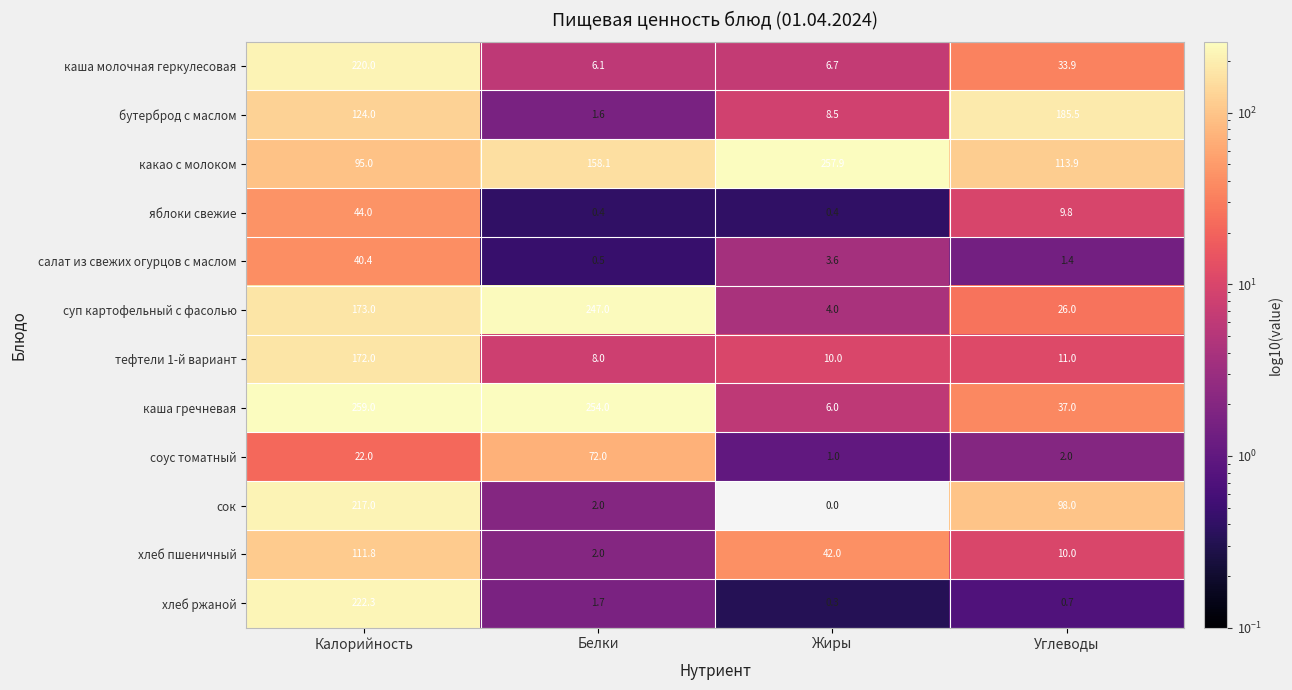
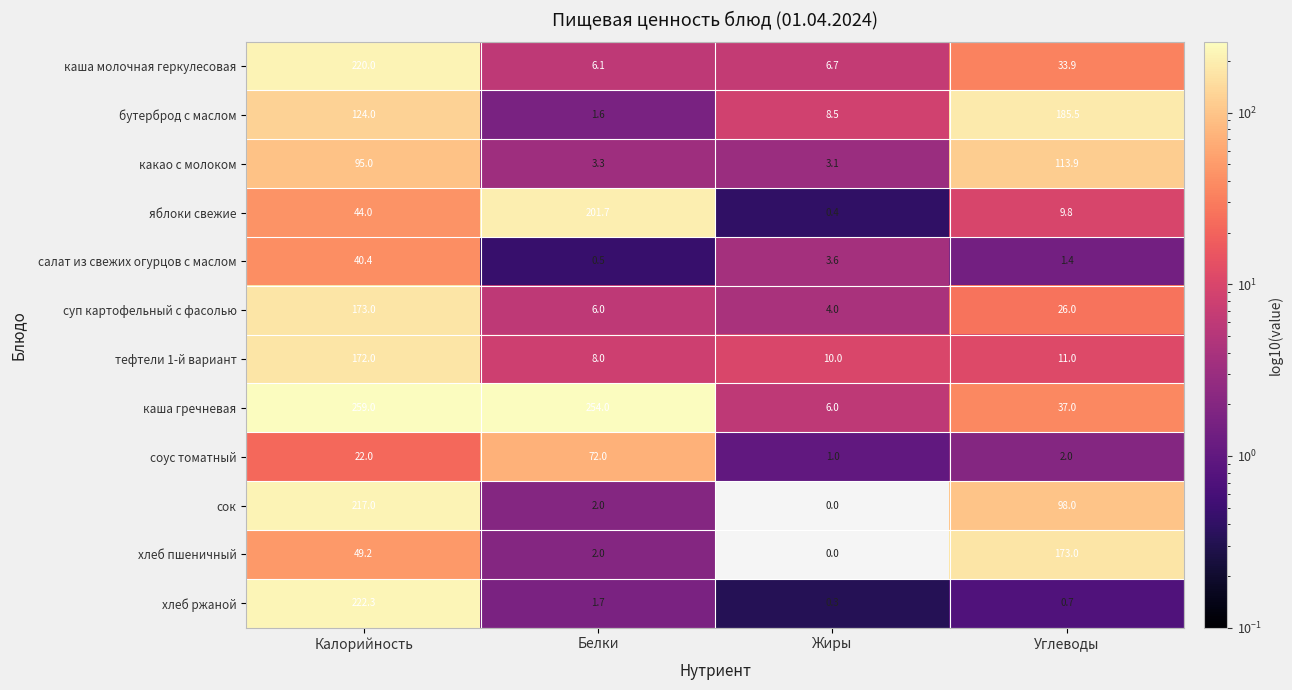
  {
    "каша молочная геркулесовая": {
      "Калорийность": 220.0,
      "Белки": 6.1,
      "Жиры": 6.7,
      "Углеводы": 33.9
    },
    "бутерброд с маслом": {
      "Калорийность": 124.0,
      "Белки": 1.6,
      "Жиры": 8.5,
      "Углеводы": 185.5
    },
    "какао с молоком": {
      "Калорийность": 95.0,
-     "Белки": 158.1,
-     "Жиры": 257.9,
+     "Белки": 3.3,
+     "Жиры": 3.1,
      "Углеводы": 113.9
    },
    "яблоки свежие": {
      "Калорийность": 44.0,
-     "Белки": 0.4,
+     "Белки": 201.7,
      "Жиры": 0.4,
      "Углеводы": 9.8
    },
    "салат из свежих огурцов с маслом": {
      "Калорийность": 40.4,
      "Белки": 0.5,
      "Жиры": 3.6,
      "Углеводы": 1.4
    },
    "суп картофельный с фасолью": {
      "Калорийность": 173.0,
-     "Белки": 247.0,
+     "Белки": 6.0,
      "Жиры": 4.0,
      "Углеводы": 26.0
    },
    "тефтели 1-й вариант": {
      "Калорийность": 172.0,
      "Белки": 8.0,
      "Жиры": 10.0,
      "Углеводы": 11.0
    },
    "каша гречневая": {
      "Калорийность": 259.0,
      "Белки": 254.0,
      "Жиры": 6.0,
      "Углеводы": 37.0
    },
    "соус томатный": {
      "Калорийность": 22.0,
      "Белки": 72.0,
      "Жиры": 1.0,
      "Углеводы": 2.0
    },
    "сок": {
      "Калорийность": 217.0,
      "Белки": 2.0,
      "Жиры": 0.0,
      "Углеводы": 98.0
    },
    "хлеб пшеничный": {
-     "Калорийность": 111.8,
+     "Калорийность": 49.2,
      "Белки": 2.0,
-     "Жиры": 42.0,
-     "Углеводы": 10.0
+     "Жиры": 0.0,
+     "Углеводы": 173.0
    },
    "хлеб ржаной": {
      "Калорийность": 222.3,
      "Белки": 1.7,
      "Жиры": 0.3,
      "Углеводы": 0.7
    }
  }
